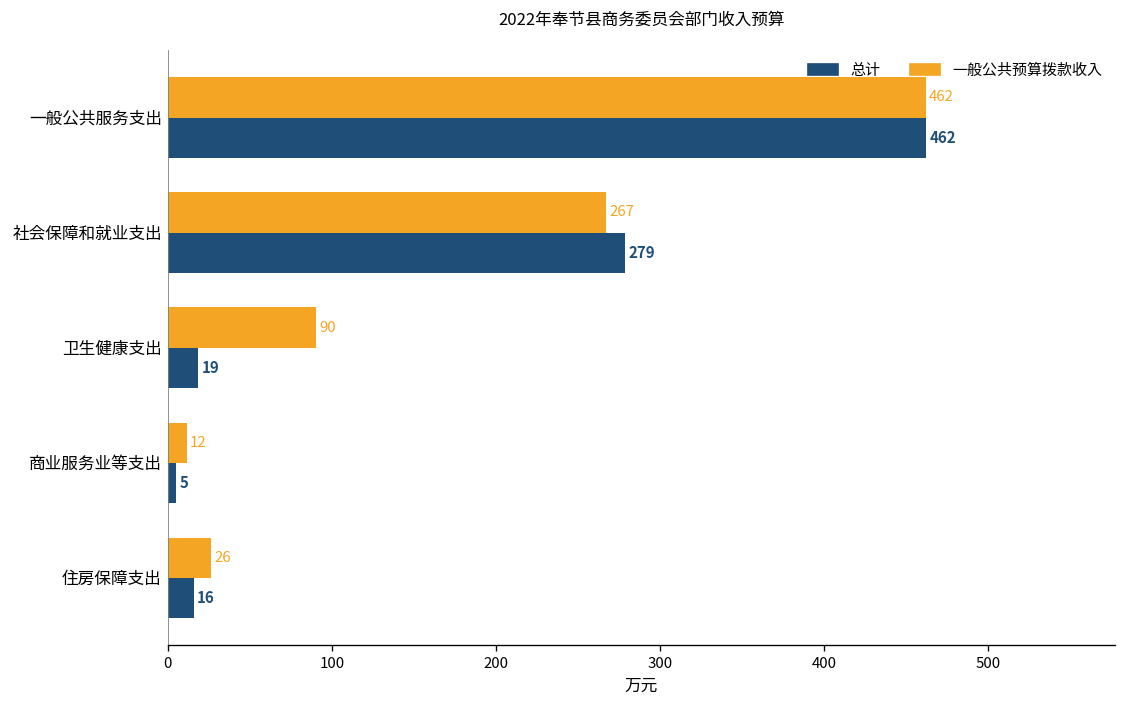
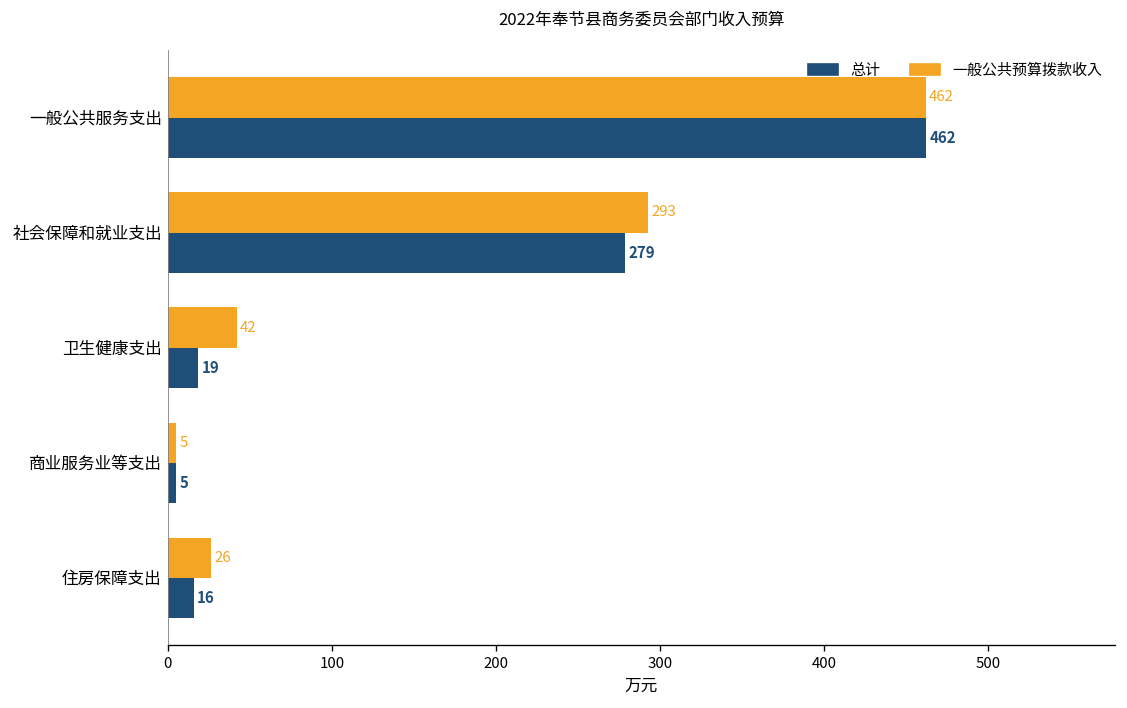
  {
    "总计": {
      "一般公共服务支出": 462,
      "社会保障和就业支出": 279,
      "卫生健康支出": 19,
      "商业服务业等支出": 5,
      "住房保障支出": 16
    },
    "一般公共预算拨款收入": {
      "一般公共服务支出": 462,
-     "社会保障和就业支出": 267,
-     "卫生健康支出": 90,
-     "商业服务业等支出": 12,
+     "社会保障和就业支出": 293,
+     "卫生健康支出": 42,
+     "商业服务业等支出": 5,
      "住房保障支出": 26
    }
  }
